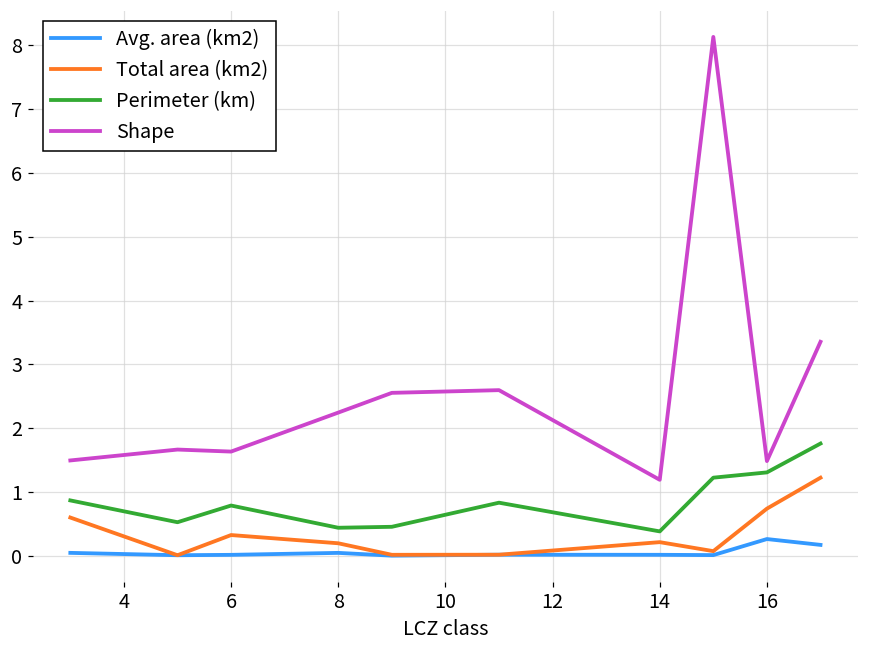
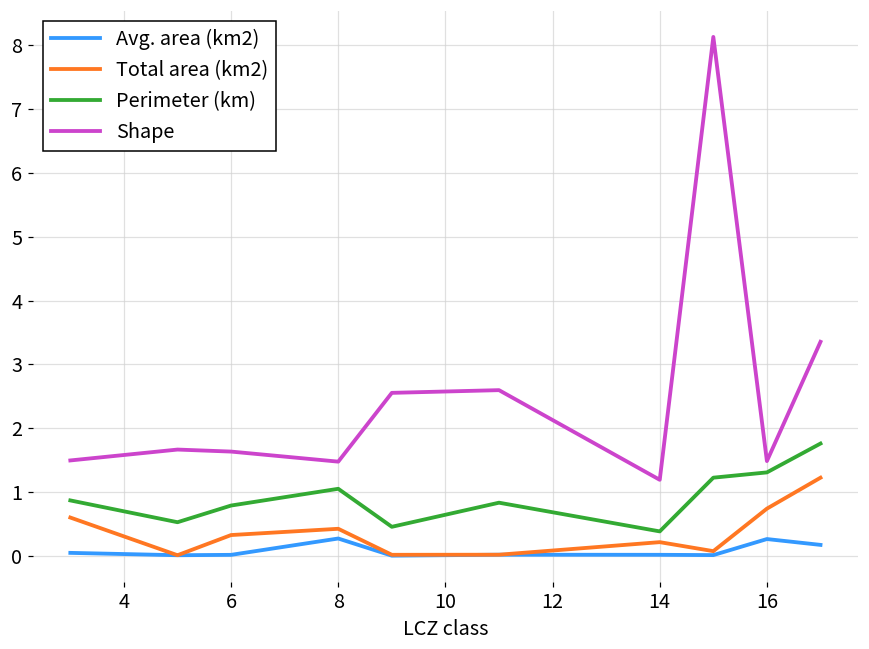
  {
    "Avg. area (km2)": {
      "6": 0.0,
-     "8": 0.1,
+     "8": 0.3,
      "14": 0.0,
      "16": 0.3
    },
    "Total area (km2)": {
      "6": 0.3,
-     "8": 0.2,
+     "8": 0.4,
      "14": 0.2,
      "16": 0.7
    },
    "Perimeter (km)": {
      "6": 0.8,
-     "8": 0.4,
+     "8": 1.1,
      "14": 0.4,
      "16": 1.3
    },
    "Shape": {
      "6": 1.6,
-     "8": 2.2,
+     "8": 1.5,
      "14": 1.2,
      "16": 1.5
    }
  }
